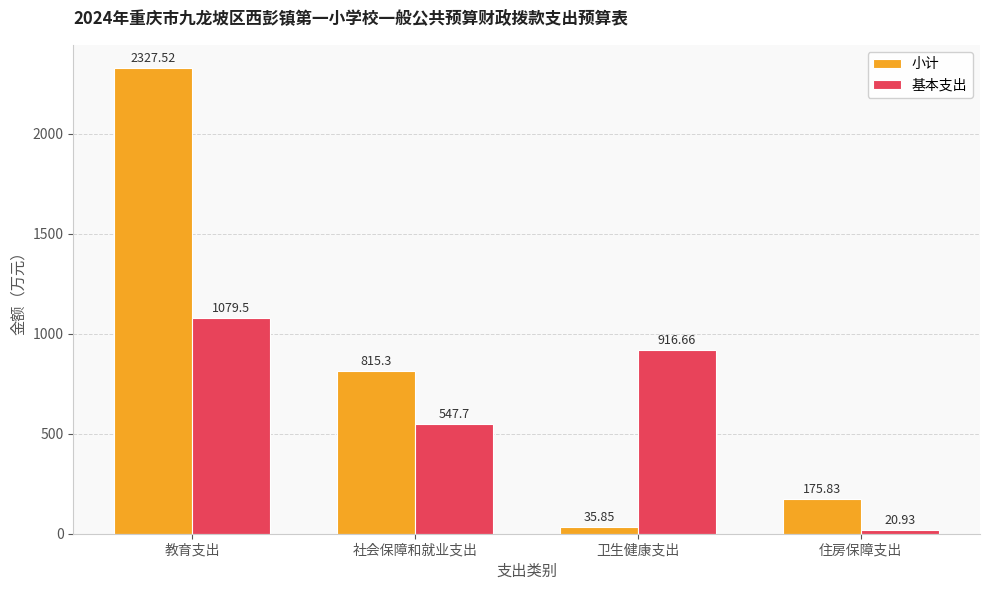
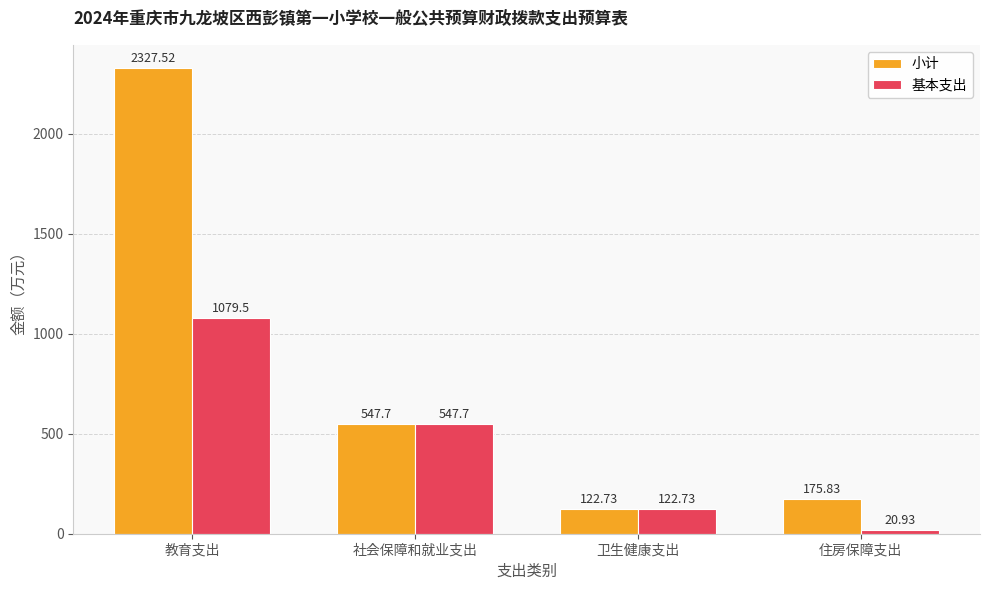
  {
    "小计": {
      "教育支出": 2327.52,
-     "社会保障和就业支出": 815.3,
-     "卫生健康支出": 35.85,
+     "社会保障和就业支出": 547.7,
+     "卫生健康支出": 122.73,
      "住房保障支出": 175.83
    },
    "基本支出": {
      "教育支出": 1079.5,
      "社会保障和就业支出": 547.7,
-     "卫生健康支出": 916.66,
+     "卫生健康支出": 122.73,
      "住房保障支出": 20.93
    }
  }
